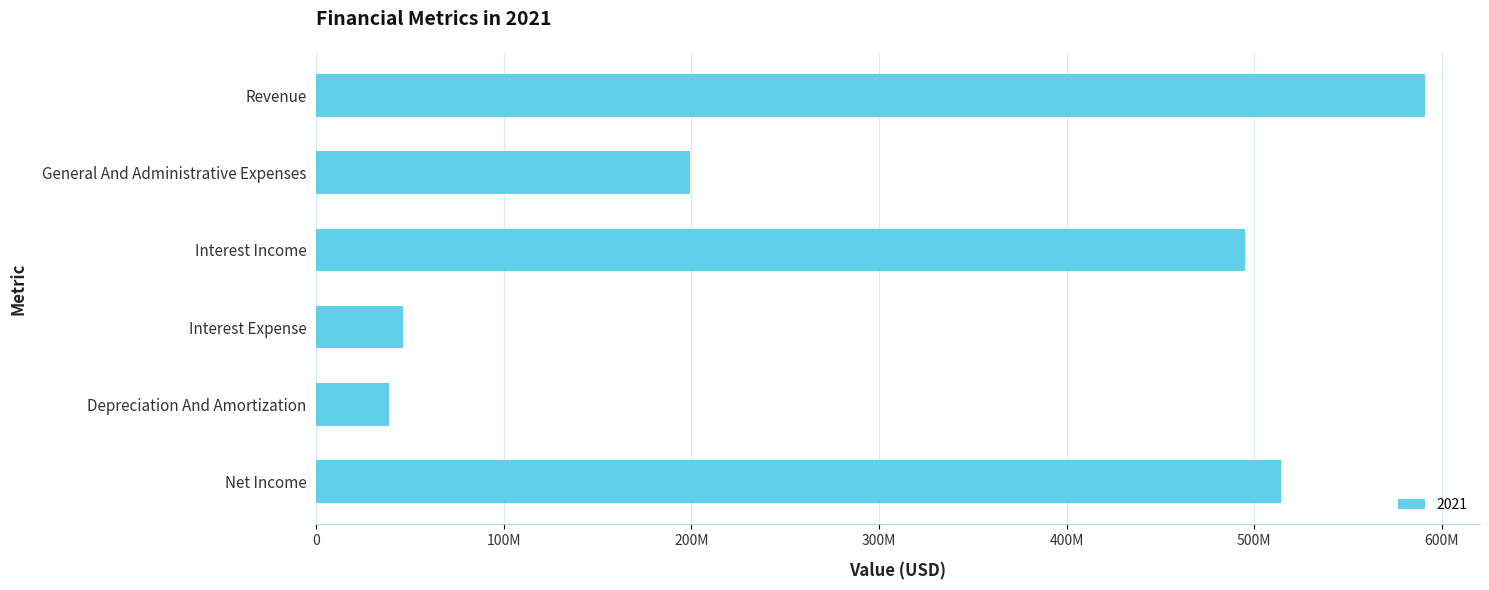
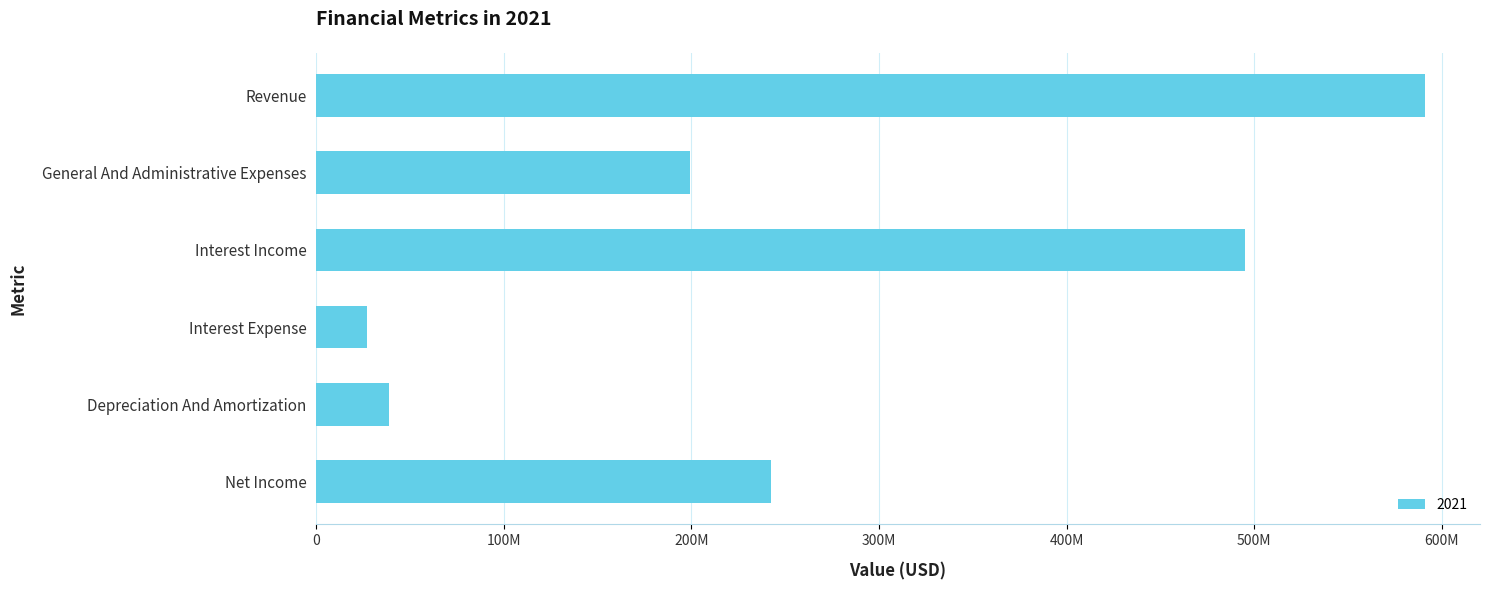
  {
    "Revenue": 591000000,
    "General And Administrative Expenses": 199000000,
    "Interest Income": 495000000,
-   "Interest Expense": 46000000,
+   "Interest Expense": 27000000,
    "Depreciation And Amortization": 39000000,
-   "Net Income": 514000000
+   "Net Income": 242000000
  }
